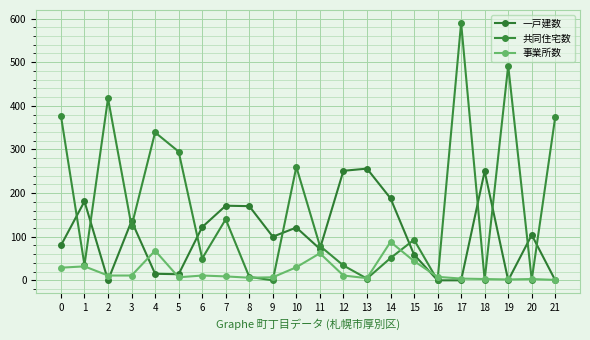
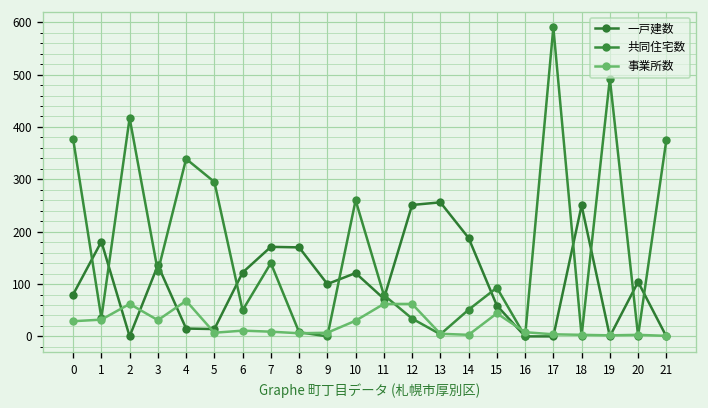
  {
    "事業所数": {
      "0": 30,
-     "2": 10,
-     "3": 10,
+     "2": 60,
+     "3": 30,
      "4": 70,
      "5": 10,
      "6": 10,
      "7": 10,
      "9": 10,
      "10": 30,
      "11": 60,
-     "12": 10,
-     "14": 90,
+     "12": 60,
+     "14": 0,
      "15": 40,
      "16": 10
    }
  }
